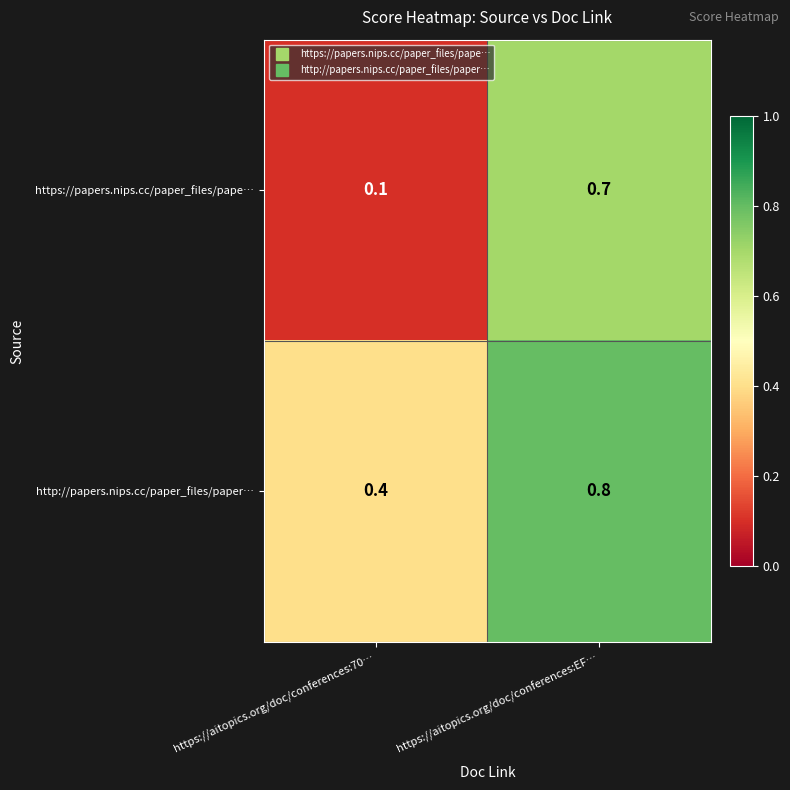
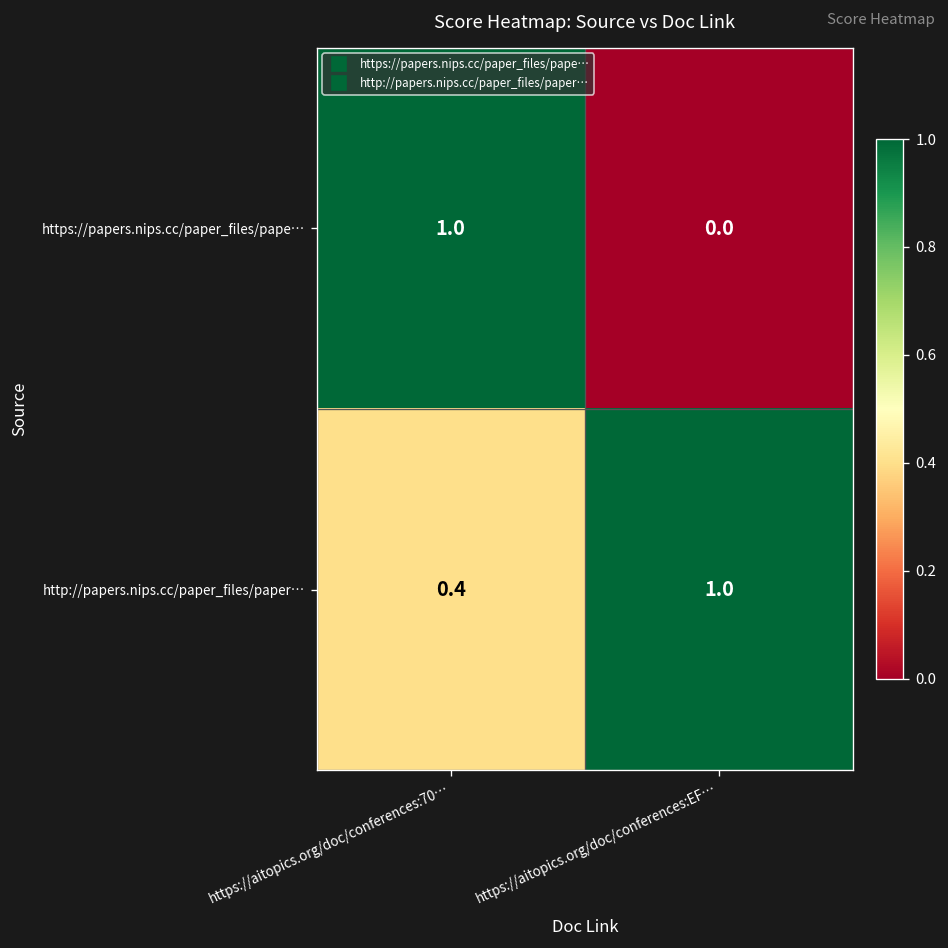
  {
    "https://papers.nips.cc/paper_files/pape…": {
-     "https://aitopics.org/doc/conferences:70…": 0.1,
-     "https://aitopics.org/doc/conferences:EF…": 0.7
+     "https://aitopics.org/doc/conferences:70…": 1.0,
+     "https://aitopics.org/doc/conferences:EF…": 0.0
    },
    "http://papers.nips.cc/paper_files/paper…": {
      "https://aitopics.org/doc/conferences:70…": 0.4,
-     "https://aitopics.org/doc/conferences:EF…": 0.8
+     "https://aitopics.org/doc/conferences:EF…": 1.0
    }
  }
